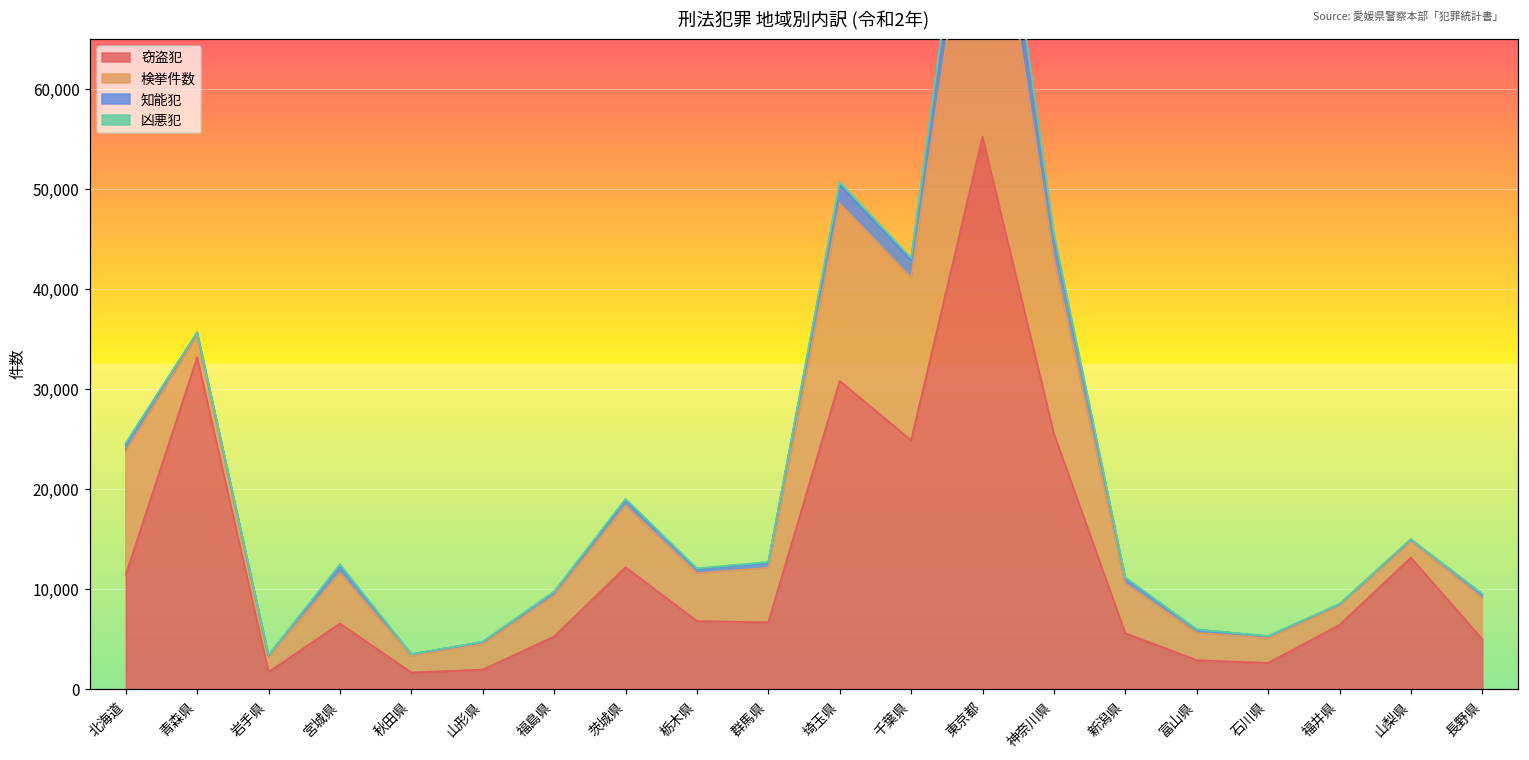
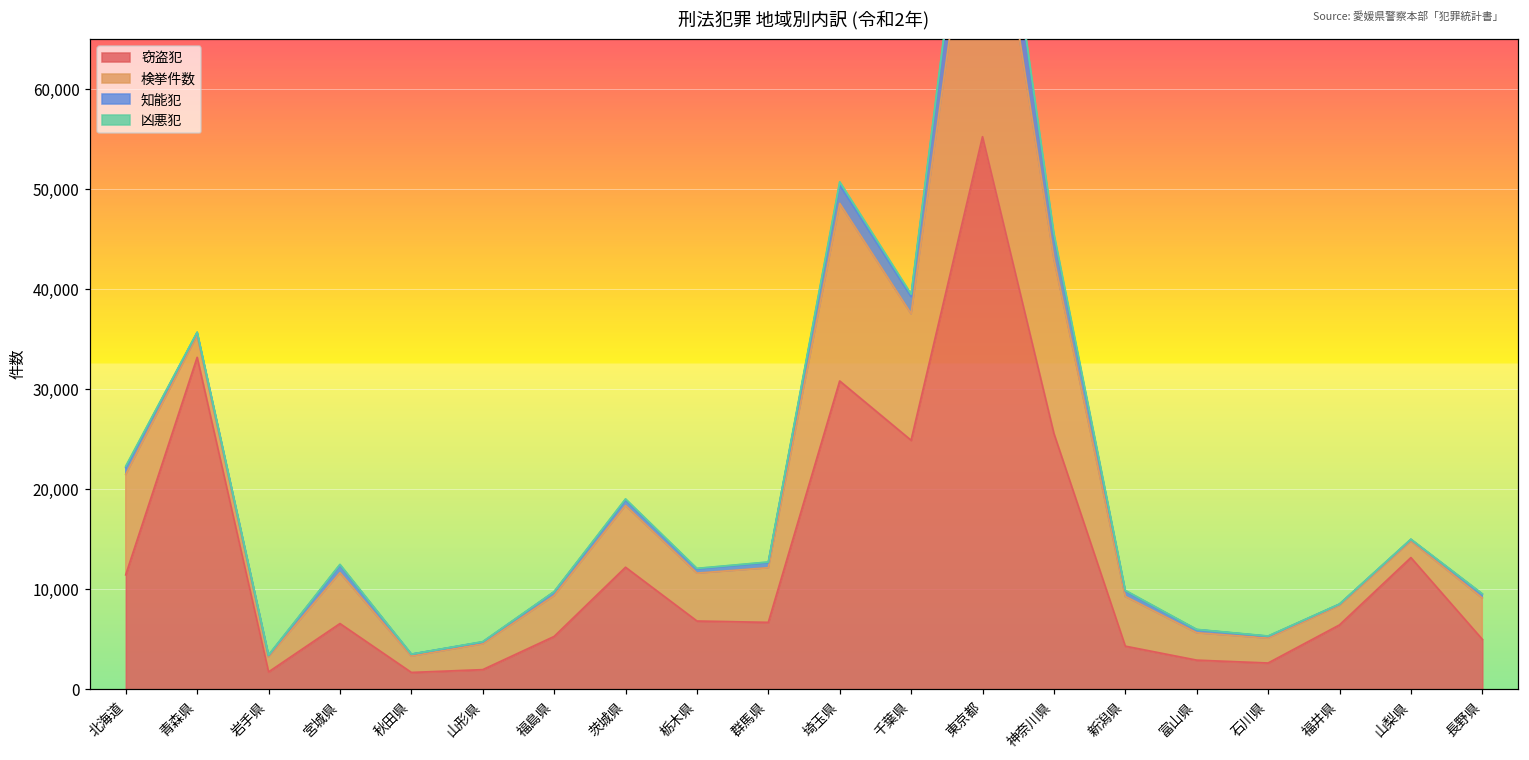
  {
    "窃盗犯": {
      "北海道": "11,000",
      "青森県": "33,000",
      "岩手県": "2,000",
      "宮城県": "7,000",
      "秋田県": "2,000",
      "山形県": "2,000",
      "福島県": "5,000",
      "茨城県": "12,000",
      "栃木県": "7,000",
      "群馬県": "7,000",
      "埼玉県": "31,000",
      "千葉県": "25,000",
      "東京都": "55,000",
      "神奈川県": "26,000",
-     "新潟県": "6,000",
+     "新潟県": "4,000",
      "富山県": "3,000",
      "石川県": "3,000",
      "福井県": "6,000",
      "山梨県": "13,000",
      "長野県": "5,000"
    },
    "検挙件数": {
-     "北海道": "12,000",
+     "北海道": "10,000",
      "宮城県": "5,000",
      "福島県": "4,000",
      "茨城県": "6,000",
      "栃木県": "5,000",
      "群馬県": "5,000",
      "埼玉県": "18,000",
-     "千葉県": "16,000",
+     "千葉県": "13,000",
      "神奈川県": "17,000",
      "新潟県": "5,000",
      "富山県": "3,000",
      "長野県": "4,000"
    },
    "知能犯": {
      "埼玉県": "2,000",
      "神奈川県": "2,000"
    },
    "凶悪犯": {
      "埼玉県": "0",
      "神奈川県": "0"
    }
  }
